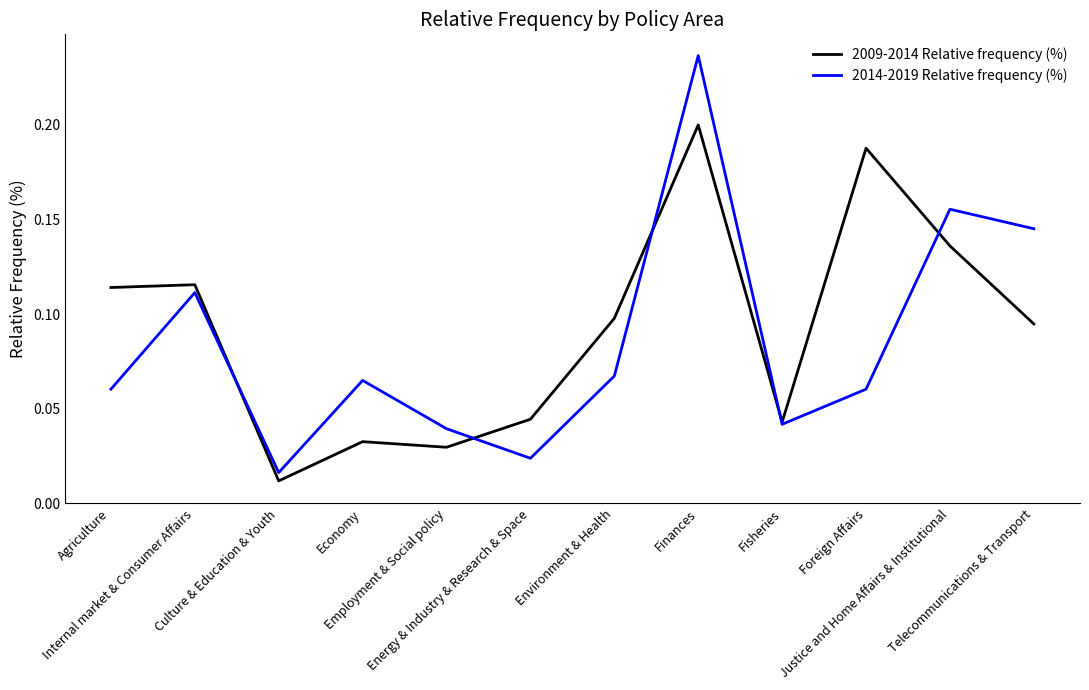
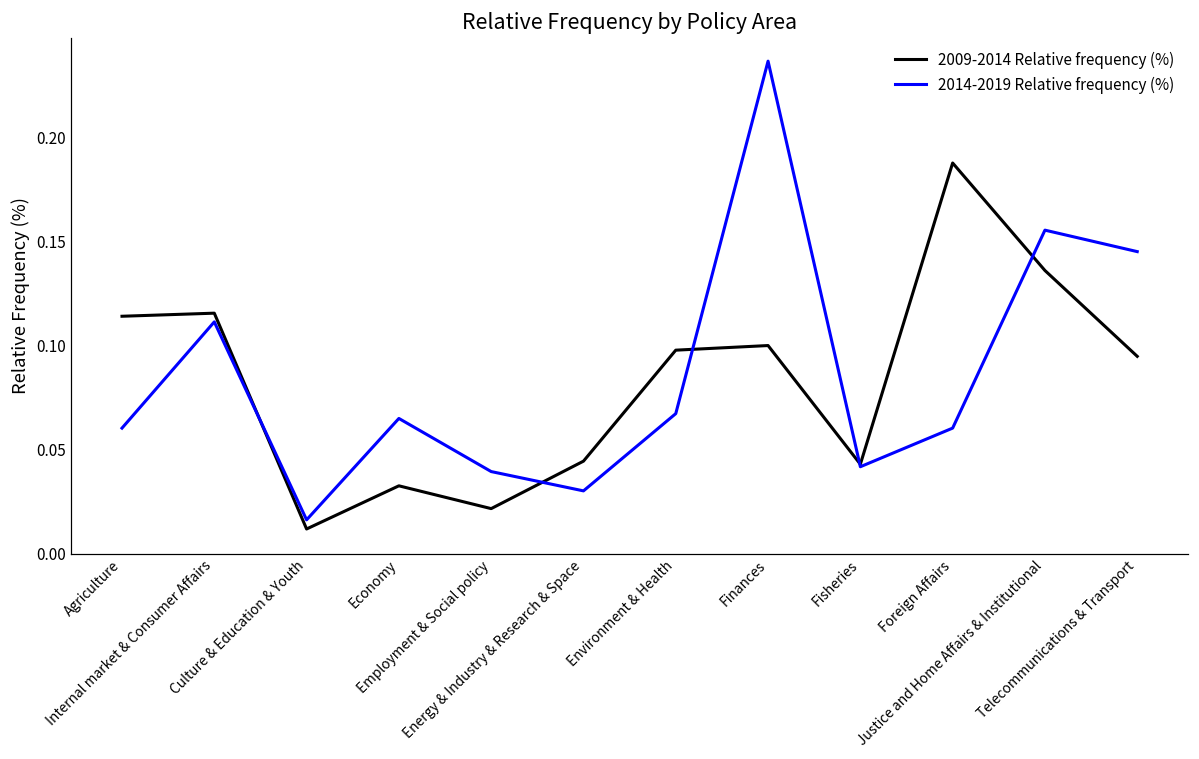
  {
    "2009-2014 Relative frequency (%)": {
      "Agriculture": 0.114,
      "Internal market & Consumer Affairs": 0.116,
      "Culture & Education & Youth": 0.012,
      "Economy": 0.033,
-     "Employment & Social policy": 0.030,
+     "Employment & Social policy": 0.022,
      "Energy & Industry & Research & Space": 0.044,
      "Environment & Health": 0.098,
-     "Finances": 0.2,
+     "Finances": 0.1,
      "Foreign Affairs": 0.188,
      "Justice and Home Affairs & Institutional": 0.136,
      "Telecommunications & Transport": 0.095
    },
    "2014-2019 Relative frequency (%)": {
      "Agriculture": 0.060,
      "Internal market & Consumer Affairs": 0.111,
      "Culture & Education & Youth": 0.016,
      "Economy": 0.065,
      "Employment & Social policy": 0.039,
-     "Energy & Industry & Research & Space": 0.024,
+     "Energy & Industry & Research & Space": 0.030,
      "Environment & Health": 0.067,
      "Finances": 0.237,
      "Foreign Affairs": 0.060,
      "Justice and Home Affairs & Institutional": 0.155,
      "Telecommunications & Transport": 0.145
    }
  }
